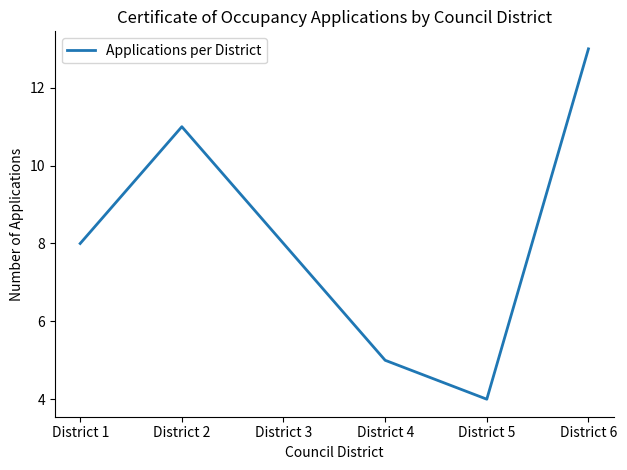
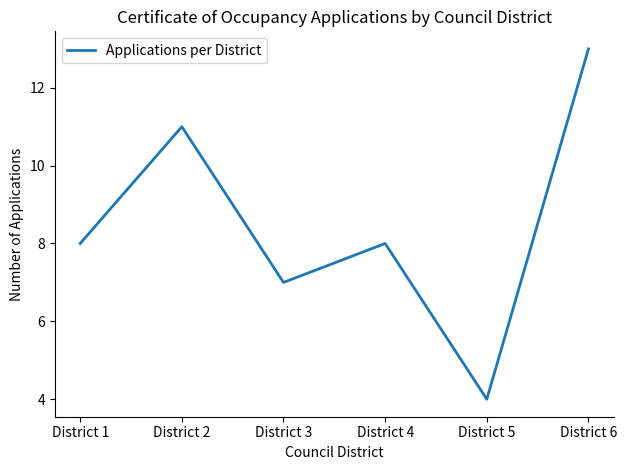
  {
    "District 1": 8,
    "District 2": 11,
-   "District 3": 8,
-   "District 4": 5,
+   "District 3": 7,
+   "District 4": 8,
    "District 5": 4,
    "District 6": 13
  }
